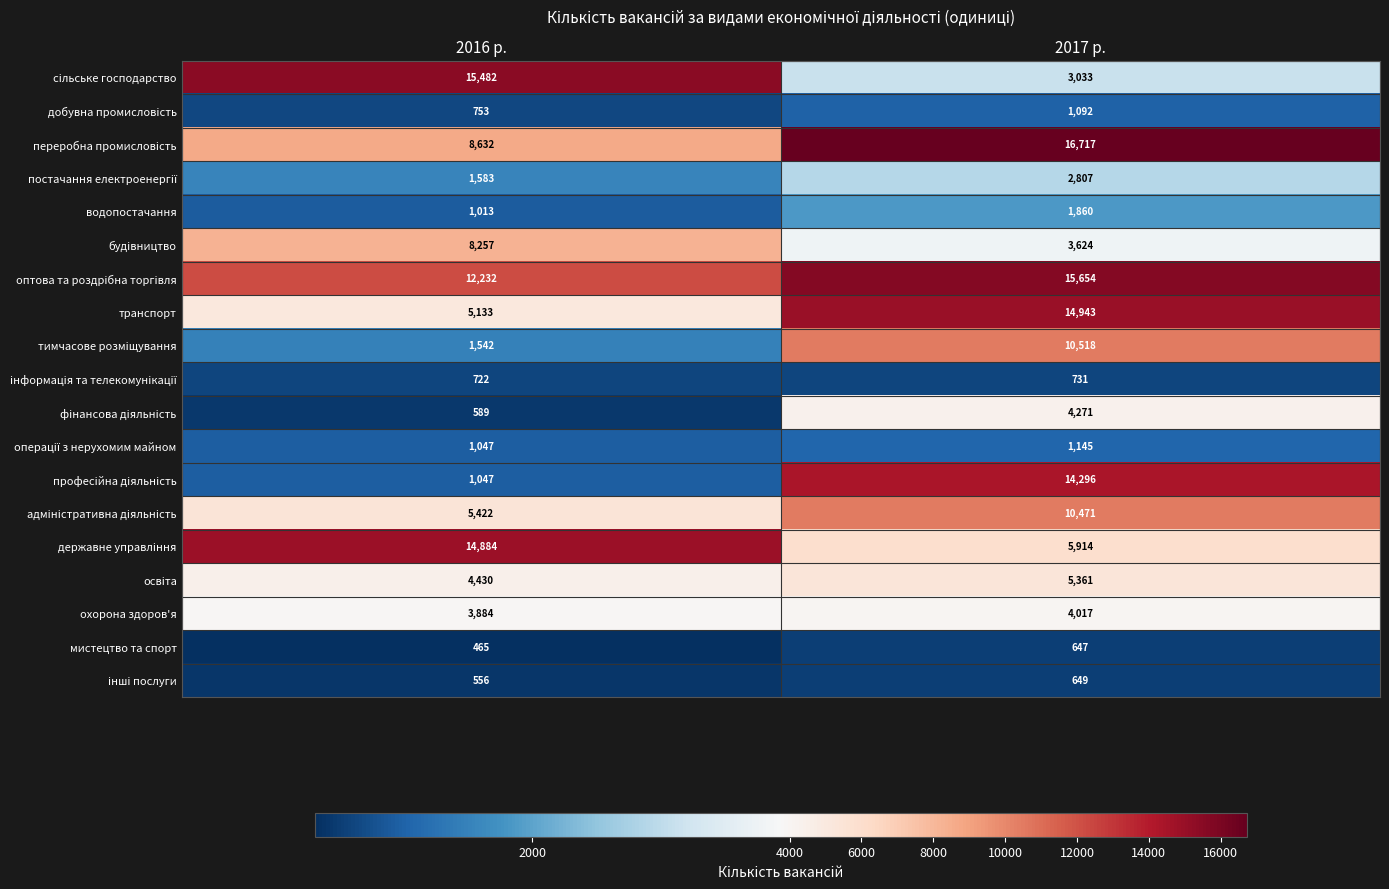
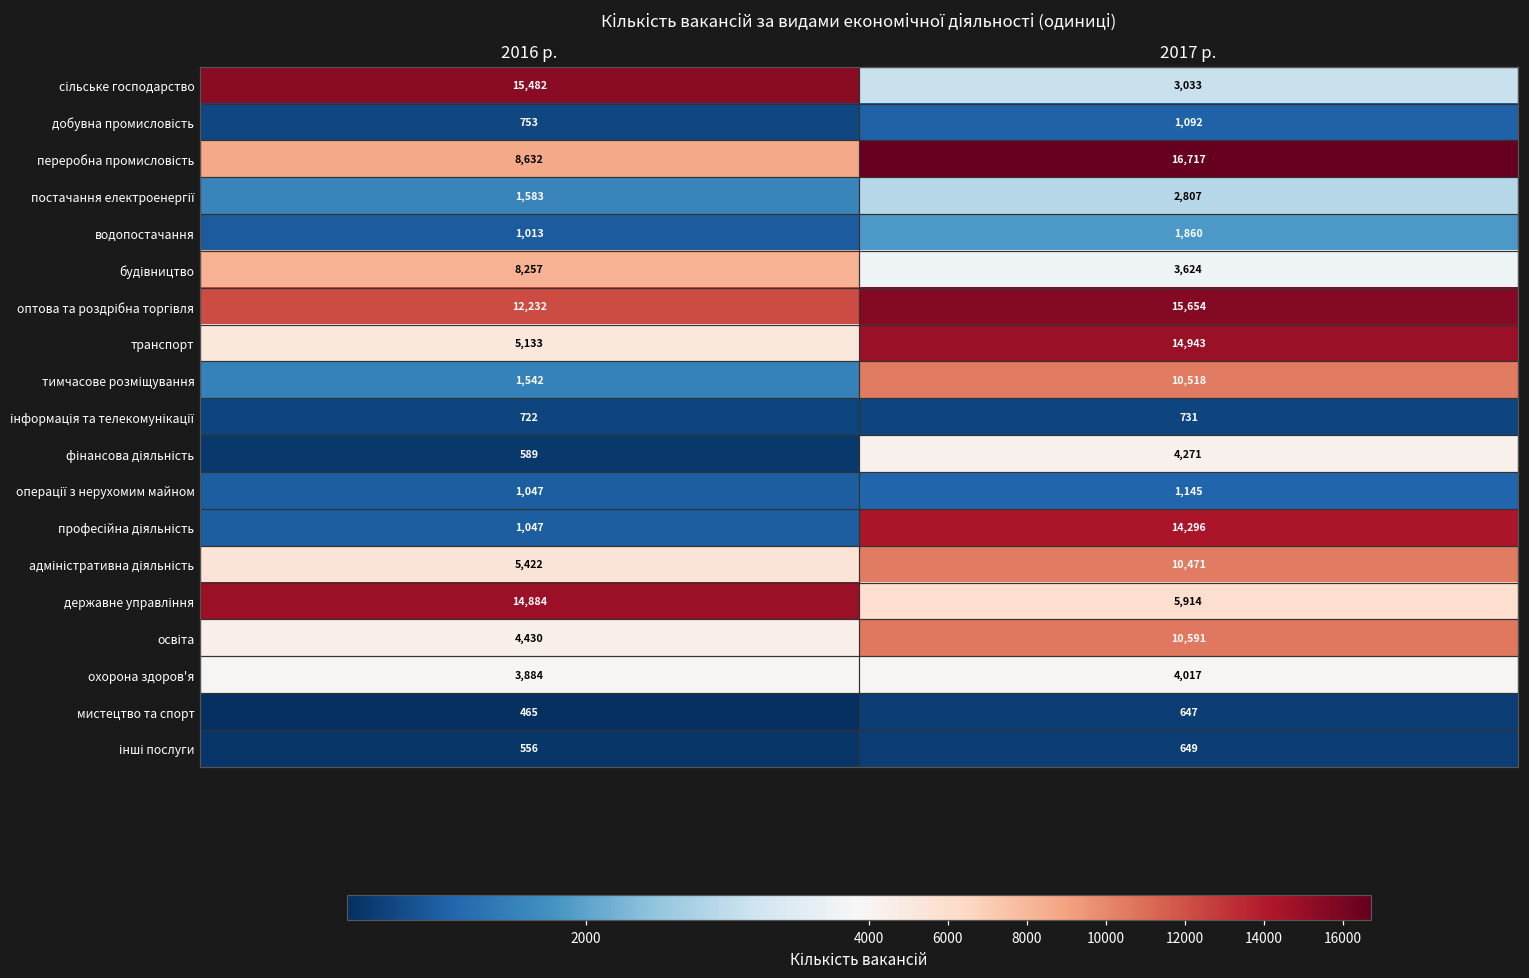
  {
    "сільське господарство": {
      "2016 р.": "15,482",
      "2017 р.": "3,033"
    },
    "добувна промисловість": {
      "2016 р.": "753",
      "2017 р.": "1,092"
    },
    "переробна промисловість": {
      "2016 р.": "8,632",
      "2017 р.": "16,717"
    },
    "постачання електроенергії": {
      "2016 р.": "1,583",
      "2017 р.": "2,807"
    },
    "водопостачання": {
      "2016 р.": "1,013",
      "2017 р.": "1,860"
    },
    "будівництво": {
      "2016 р.": "8,257",
      "2017 р.": "3,624"
    },
    "оптова та роздрібна торгівля": {
      "2016 р.": "12,232",
      "2017 р.": "15,654"
    },
    "транспорт": {
      "2016 р.": "5,133",
      "2017 р.": "14,943"
    },
    "тимчасове розміщування": {
      "2016 р.": "1,542",
      "2017 р.": "10,518"
    },
    "інформація та телекомунікації": {
      "2016 р.": "722",
      "2017 р.": "731"
    },
    "фінансова діяльність": {
      "2016 р.": "589",
      "2017 р.": "4,271"
    },
    "операції з нерухомим майном": {
      "2016 р.": "1,047",
      "2017 р.": "1,145"
    },
    "професійна діяльність": {
      "2016 р.": "1,047",
      "2017 р.": "14,296"
    },
    "адміністративна діяльність": {
      "2016 р.": "5,422",
      "2017 р.": "10,471"
    },
    "державне управління": {
      "2016 р.": "14,884",
      "2017 р.": "5,914"
    },
    "освіта": {
      "2016 р.": "4,430",
-     "2017 р.": "5,361"
+     "2017 р.": "10,591"
    },
    "охорона здоров'я": {
      "2016 р.": "3,884",
      "2017 р.": "4,017"
    },
    "мистецтво та спорт": {
      "2016 р.": "465",
      "2017 р.": "647"
    },
    "інші послуги": {
      "2016 р.": "556",
      "2017 р.": "649"
    }
  }
